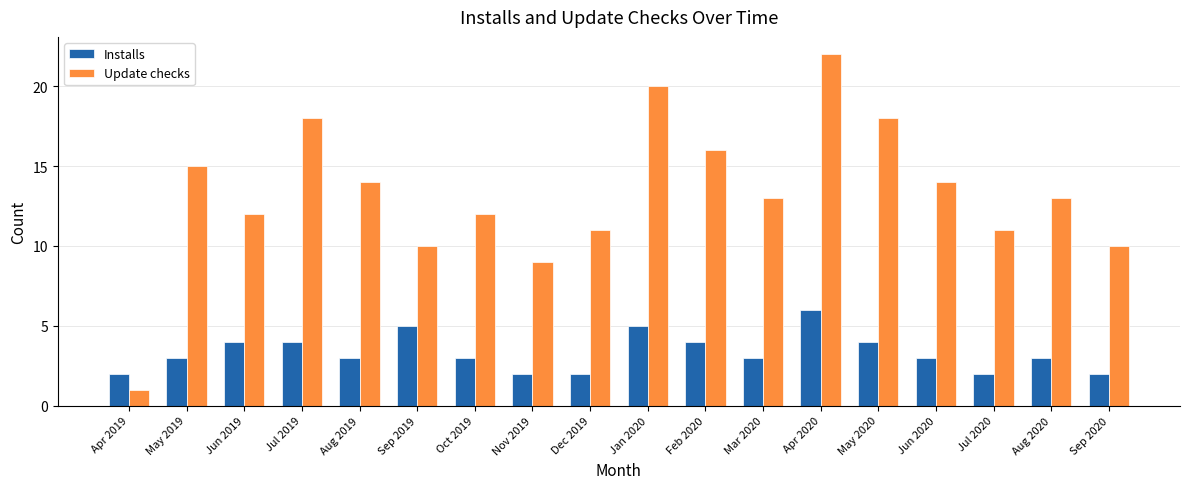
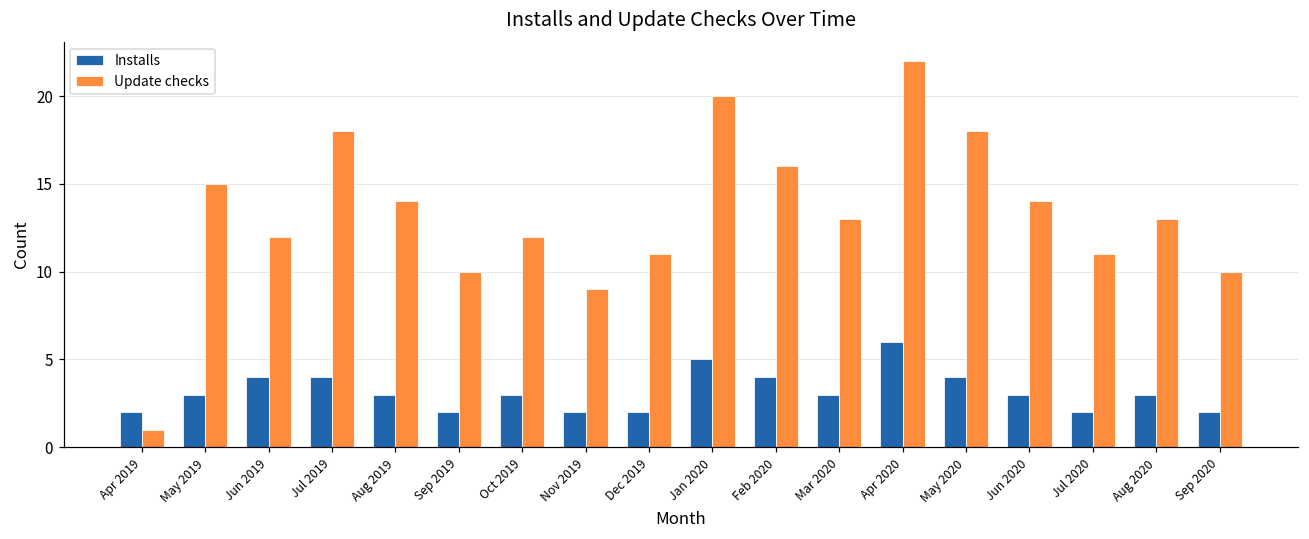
  {
    "Installs": {
      "Apr 2019": 2,
      "May 2019": 3,
      "Jun 2019": 4,
      "Jul 2019": 4,
      "Aug 2019": 3,
-     "Sep 2019": 5,
+     "Sep 2019": 2,
      "Oct 2019": 3,
      "Nov 2019": 2,
      "Dec 2019": 2,
      "Jan 2020": 5,
      "Feb 2020": 4,
      "Mar 2020": 3,
      "Apr 2020": 6,
      "May 2020": 4,
      "Jun 2020": 3,
      "Jul 2020": 2,
      "Aug 2020": 3,
      "Sep 2020": 2
    },
    "Update checks": {
      "Apr 2019": 1,
      "May 2019": 15,
      "Jun 2019": 12,
      "Jul 2019": 18,
      "Aug 2019": 14,
      "Sep 2019": 10,
      "Oct 2019": 12,
      "Nov 2019": 9,
      "Dec 2019": 11,
      "Jan 2020": 20,
      "Feb 2020": 16,
      "Mar 2020": 13,
      "Apr 2020": 22,
      "May 2020": 18,
      "Jun 2020": 14,
      "Jul 2020": 11,
      "Aug 2020": 13,
      "Sep 2020": 10
    }
  }
